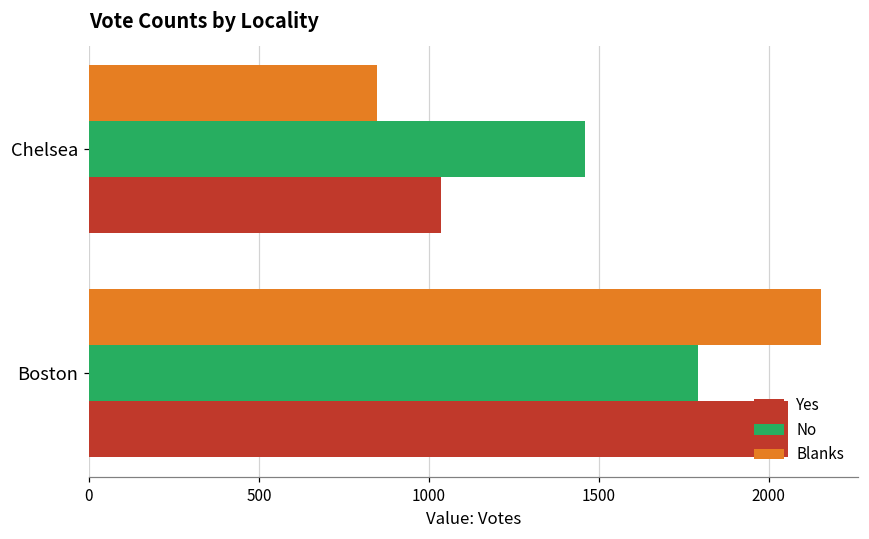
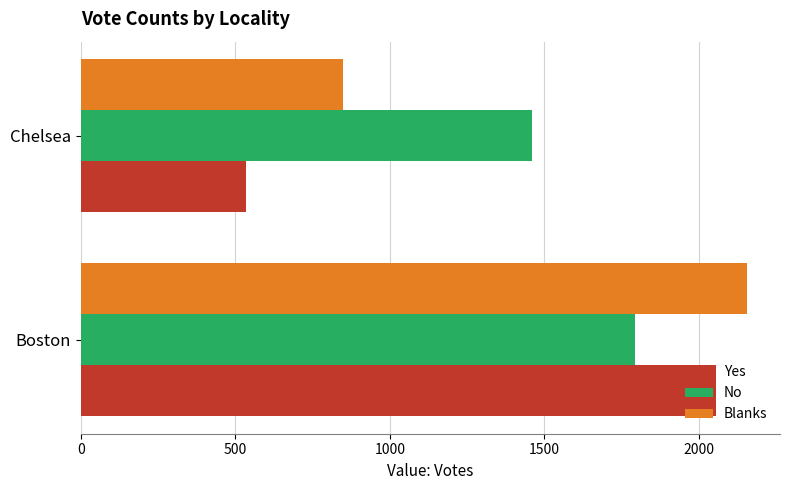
  {
    "Yes": {
-     "Chelsea": 1040,
+     "Chelsea": 540,
      "Boston": 2060
    },
    "No": {
      "Chelsea": 1460,
      "Boston": 1790
    },
    "Blanks": {
      "Chelsea": 850,
      "Boston": 2160
    }
  }
